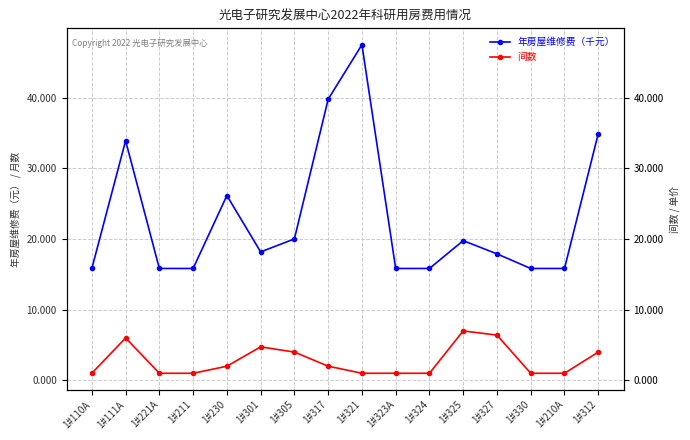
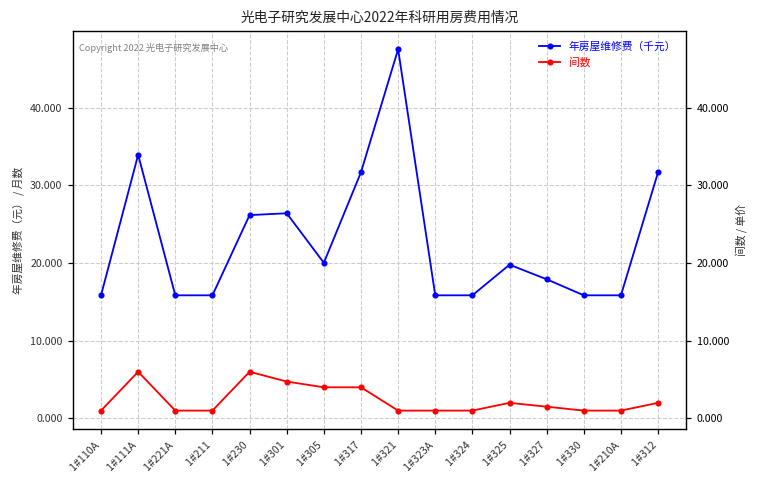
  {
    "年房屋维修费（千元）": {
      "1#110A": 16,
      "1#111A": 34,
      "1#221A": 16,
      "1#211": 16,
      "1#230": 26,
-     "1#301": 18,
+     "1#301": 26,
      "1#305": 20,
-     "1#317": 40,
+     "1#317": 32,
      "1#321": 48,
      "1#323A": 16,
      "1#324": 16,
      "1#325": 20,
      "1#327": 18,
      "1#330": 16,
      "1#210A": 16,
-     "1#312": 35
+     "1#312": 32
    },
    "间数": {
      "1#110A": 1,
      "1#111A": 6,
      "1#221A": 1,
      "1#211": 1,
-     "1#230": 2,
+     "1#230": 6,
      "1#301": 5,
      "1#305": 4,
-     "1#317": 2,
+     "1#317": 4,
      "1#321": 1,
      "1#323A": 1,
      "1#324": 1,
-     "1#325": 7,
-     "1#327": 6,
+     "1#325": 2,
+     "1#327": 2,
      "1#330": 1,
      "1#210A": 1,
-     "1#312": 4
+     "1#312": 2
    }
  }
